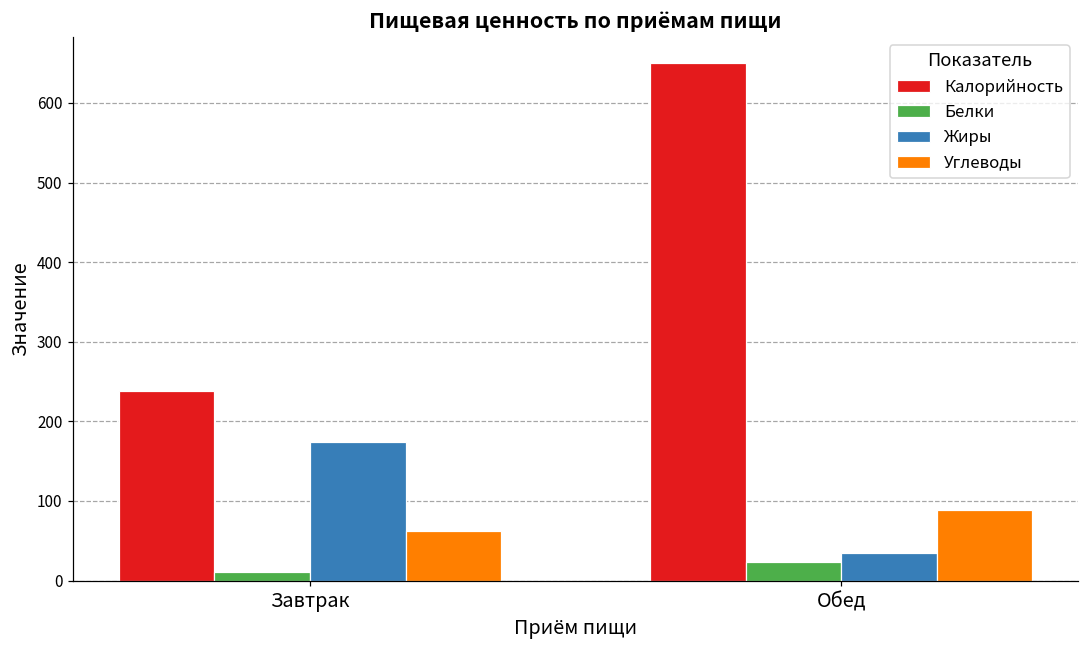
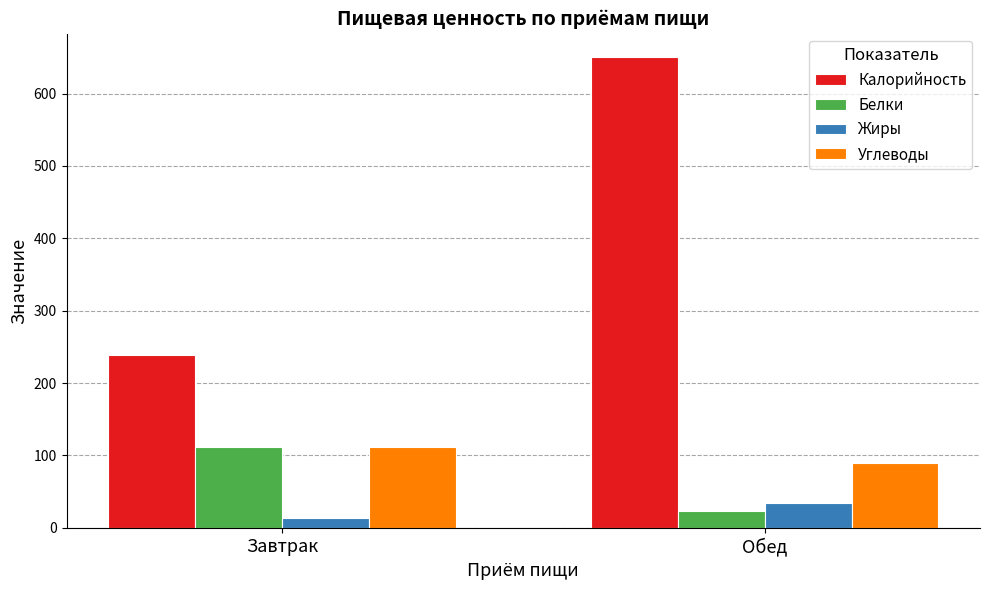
  {
    "Калорийность": {
      "Завтрак": 240,
      "Обед": 650
    },
    "Белки": {
-     "Завтрак": 10,
+     "Завтрак": 110,
      "Обед": 20
    },
    "Жиры": {
-     "Завтрак": 170,
+     "Завтрак": 10,
      "Обед": 30
    },
    "Углеводы": {
-     "Завтрак": 60,
+     "Завтрак": 110,
      "Обед": 90
    }
  }
